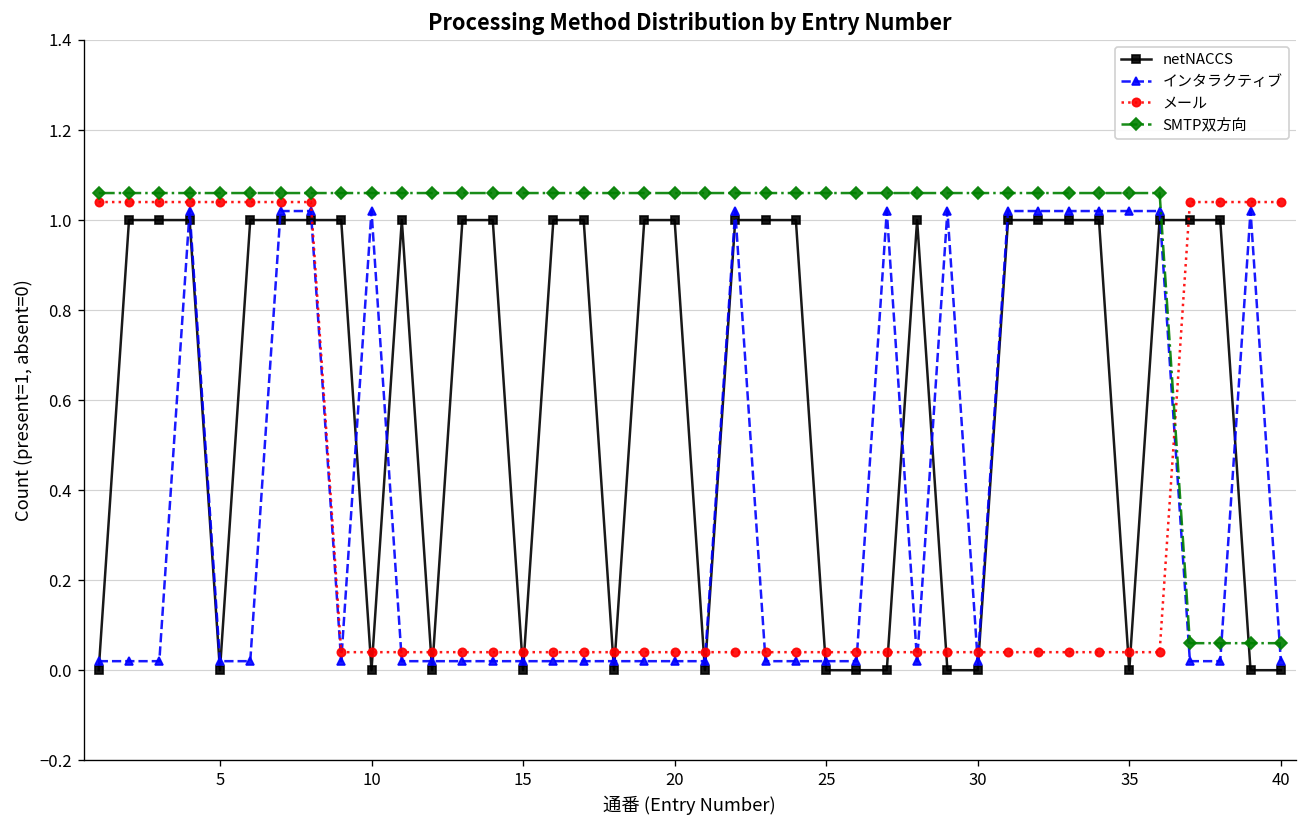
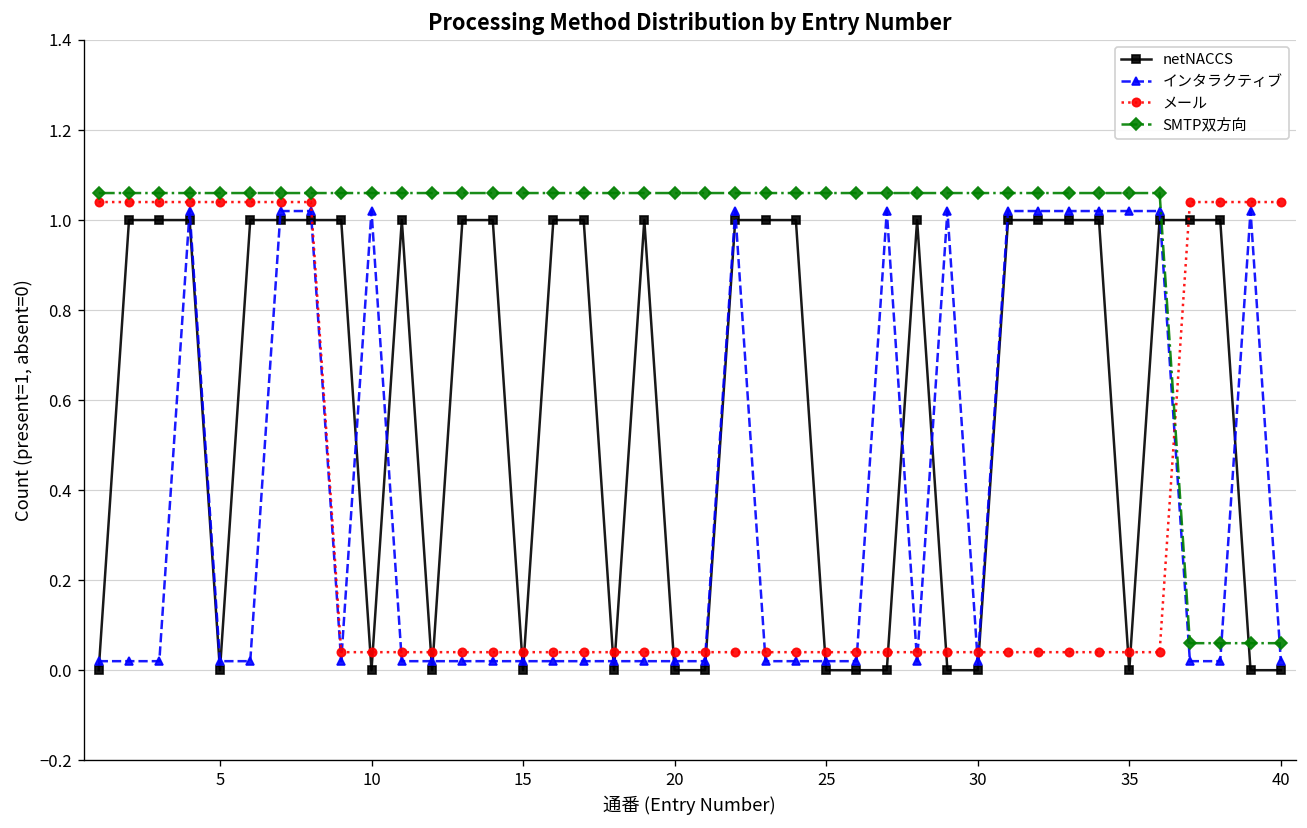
  {
    "netNACCS": {
      "5": 0,
      "10": 0,
      "15": 0,
-     "20": 1,
+     "20": 0,
      "25": 0,
      "30": 0,
      "35": 0,
      "40": 0
    },
    "インタラクティブ": {
      "5": 0.02,
      "10": 1.02,
      "15": 0.02,
      "20": 0.02,
      "25": 0.02,
      "30": 0.02,
      "35": 1.02,
      "40": 0.02
    },
    "メール": {
      "5": 1.04,
      "10": 0.04,
      "15": 0.04,
      "20": 0.04,
      "25": 0.04,
      "30": 0.04,
      "35": 0.04,
      "40": 1.04
    },
    "SMTP双方向": {
      "5": 1.06,
      "10": 1.06,
      "15": 1.06,
      "20": 1.06,
      "25": 1.06,
      "30": 1.06,
      "35": 1.06,
      "40": 0.06
    }
  }
